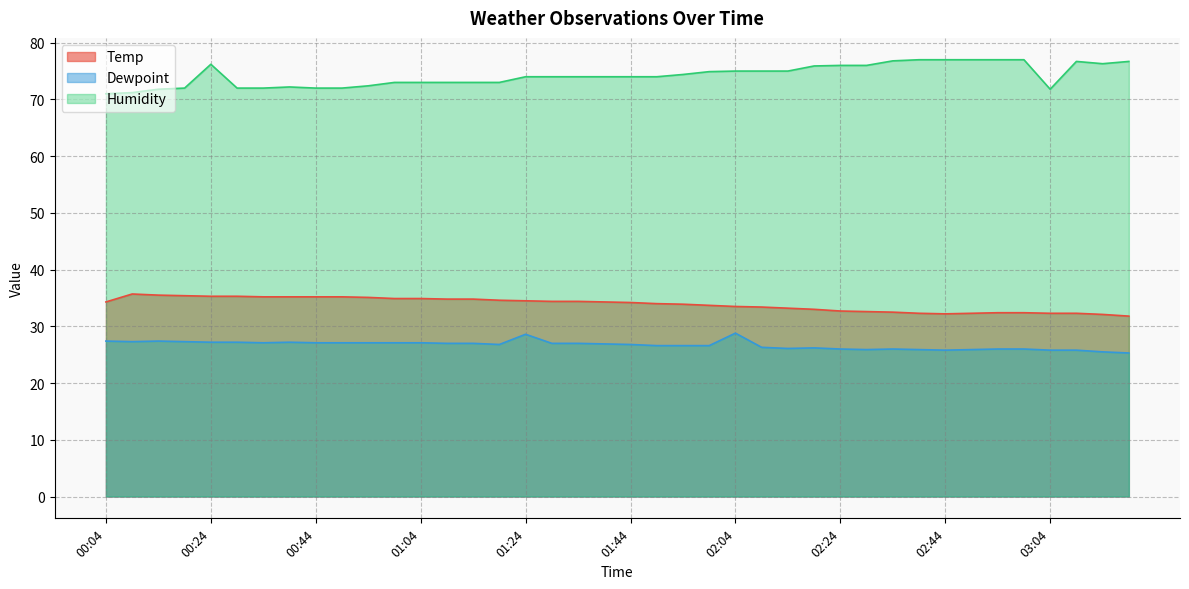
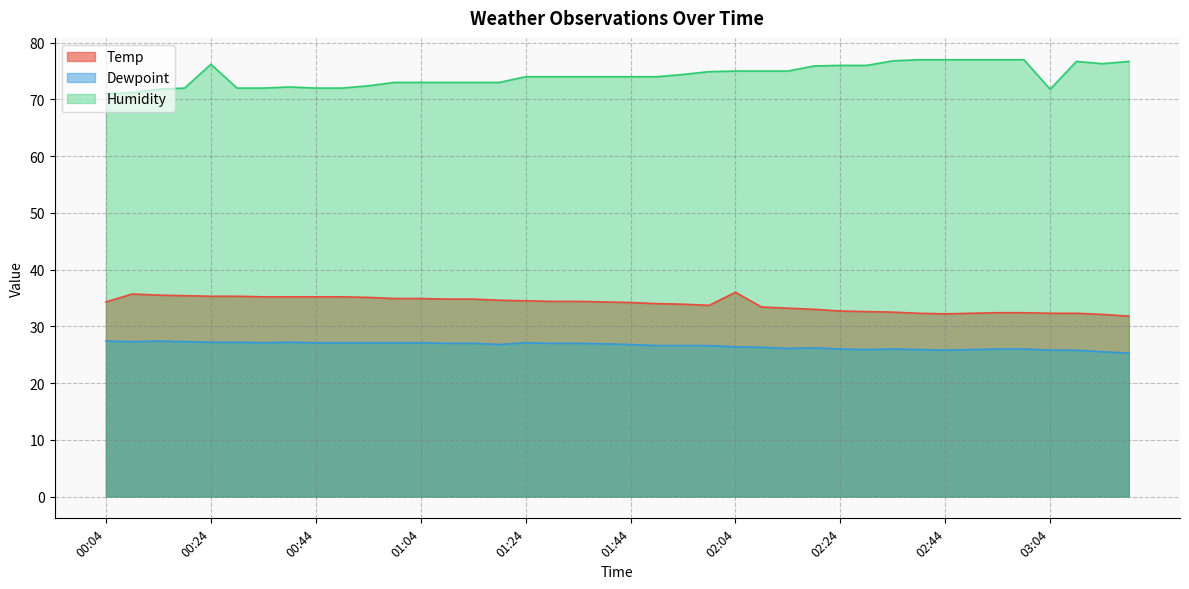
  {
    "Temp": {
      "00:04": 34,
      "00:24": 35,
      "00:44": 35,
      "01:04": 35,
      "01:24": 35,
      "01:44": 34,
-     "02:04": 34,
+     "02:04": 36,
      "02:24": 33,
      "02:44": 32,
      "03:04": 32
    },
    "Dewpoint": {
      "00:04": 27,
      "00:24": 27,
      "00:44": 27,
      "01:04": 27,
-     "01:24": 29,
+     "01:24": 27,
      "01:44": 27,
-     "02:04": 29,
+     "02:04": 26,
      "02:24": 26,
      "02:44": 26,
      "03:04": 26
    },
    "Humidity": {
      "00:24": 76,
      "00:44": 72,
      "01:04": 73,
      "01:24": 74,
      "01:44": 74,
      "02:04": 75,
      "02:24": 76,
      "02:44": 77,
      "03:04": 72
    }
  }
